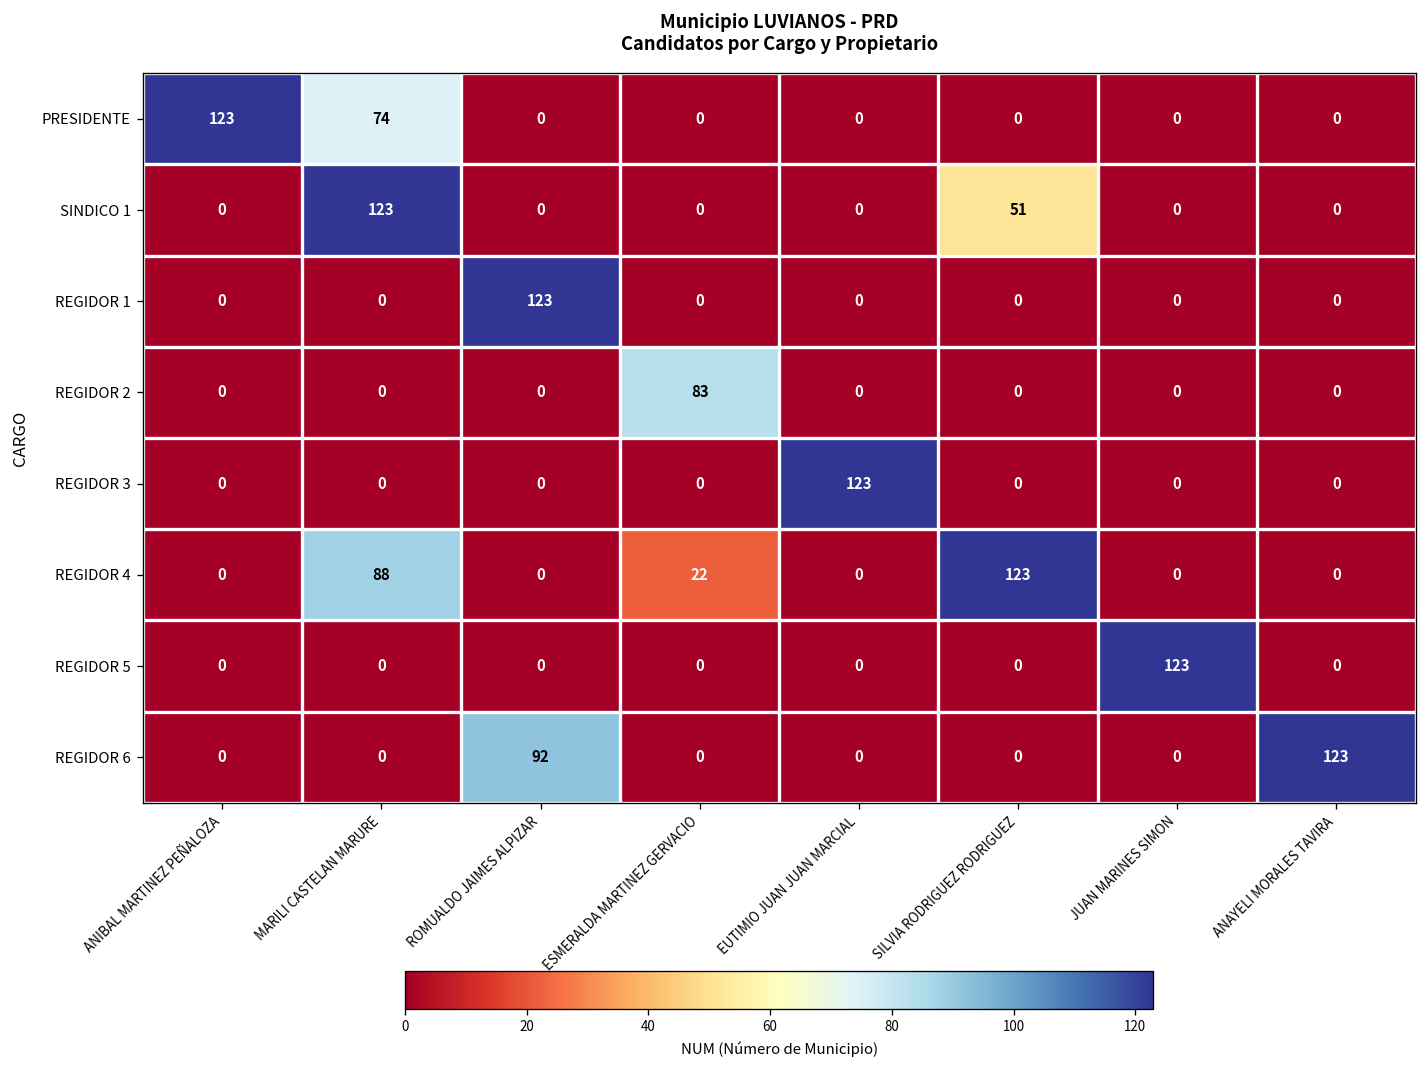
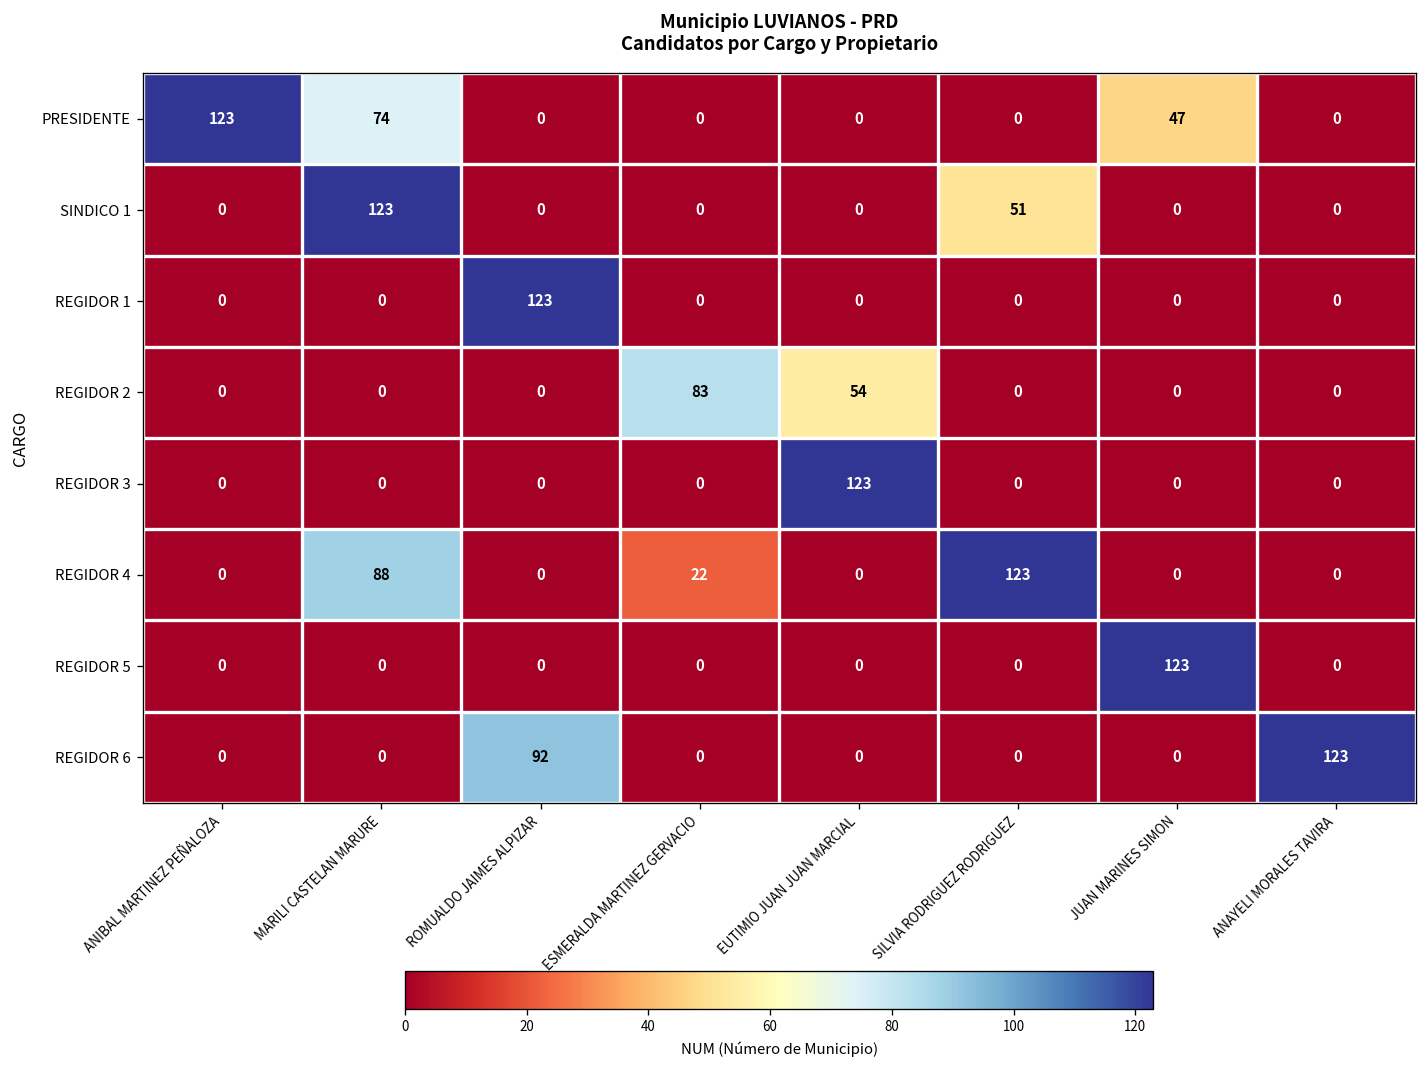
  {
    "PRESIDENTE": {
      "ANIBAL MARTINEZ PEÑALOZA": 123,
      "MARILI CASTELAN MARURE": 74,
      "ROMUALDO JAIMES ALPIZAR": 0,
      "ESMERALDA MARTINEZ GERVACIO": 0,
      "EUTIMIO JUAN JUAN MARCIAL": 0,
      "SILVIA RODRIGUEZ RODRIGUEZ": 0,
-     "JUAN MARINES SIMON": 0,
+     "JUAN MARINES SIMON": 47,
      "ANAYELI MORALES TAVIRA": 0
    },
    "SINDICO 1": {
      "ANIBAL MARTINEZ PEÑALOZA": 0,
      "MARILI CASTELAN MARURE": 123,
      "ROMUALDO JAIMES ALPIZAR": 0,
      "ESMERALDA MARTINEZ GERVACIO": 0,
      "EUTIMIO JUAN JUAN MARCIAL": 0,
      "SILVIA RODRIGUEZ RODRIGUEZ": 51,
      "JUAN MARINES SIMON": 0,
      "ANAYELI MORALES TAVIRA": 0
    },
    "REGIDOR 1": {
      "ANIBAL MARTINEZ PEÑALOZA": 0,
      "MARILI CASTELAN MARURE": 0,
      "ROMUALDO JAIMES ALPIZAR": 123,
      "ESMERALDA MARTINEZ GERVACIO": 0,
      "EUTIMIO JUAN JUAN MARCIAL": 0,
      "SILVIA RODRIGUEZ RODRIGUEZ": 0,
      "JUAN MARINES SIMON": 0,
      "ANAYELI MORALES TAVIRA": 0
    },
    "REGIDOR 2": {
      "ANIBAL MARTINEZ PEÑALOZA": 0,
      "MARILI CASTELAN MARURE": 0,
      "ROMUALDO JAIMES ALPIZAR": 0,
      "ESMERALDA MARTINEZ GERVACIO": 83,
-     "EUTIMIO JUAN JUAN MARCIAL": 0,
+     "EUTIMIO JUAN JUAN MARCIAL": 54,
      "SILVIA RODRIGUEZ RODRIGUEZ": 0,
      "JUAN MARINES SIMON": 0,
      "ANAYELI MORALES TAVIRA": 0
    },
    "REGIDOR 3": {
      "ANIBAL MARTINEZ PEÑALOZA": 0,
      "MARILI CASTELAN MARURE": 0,
      "ROMUALDO JAIMES ALPIZAR": 0,
      "ESMERALDA MARTINEZ GERVACIO": 0,
      "EUTIMIO JUAN JUAN MARCIAL": 123,
      "SILVIA RODRIGUEZ RODRIGUEZ": 0,
      "JUAN MARINES SIMON": 0,
      "ANAYELI MORALES TAVIRA": 0
    },
    "REGIDOR 4": {
      "ANIBAL MARTINEZ PEÑALOZA": 0,
      "MARILI CASTELAN MARURE": 88,
      "ROMUALDO JAIMES ALPIZAR": 0,
      "ESMERALDA MARTINEZ GERVACIO": 22,
      "EUTIMIO JUAN JUAN MARCIAL": 0,
      "SILVIA RODRIGUEZ RODRIGUEZ": 123,
      "JUAN MARINES SIMON": 0,
      "ANAYELI MORALES TAVIRA": 0
    },
    "REGIDOR 5": {
      "ANIBAL MARTINEZ PEÑALOZA": 0,
      "MARILI CASTELAN MARURE": 0,
      "ROMUALDO JAIMES ALPIZAR": 0,
      "ESMERALDA MARTINEZ GERVACIO": 0,
      "EUTIMIO JUAN JUAN MARCIAL": 0,
      "SILVIA RODRIGUEZ RODRIGUEZ": 0,
      "JUAN MARINES SIMON": 123,
      "ANAYELI MORALES TAVIRA": 0
    },
    "REGIDOR 6": {
      "ANIBAL MARTINEZ PEÑALOZA": 0,
      "MARILI CASTELAN MARURE": 0,
      "ROMUALDO JAIMES ALPIZAR": 92,
      "ESMERALDA MARTINEZ GERVACIO": 0,
      "EUTIMIO JUAN JUAN MARCIAL": 0,
      "SILVIA RODRIGUEZ RODRIGUEZ": 0,
      "JUAN MARINES SIMON": 0,
      "ANAYELI MORALES TAVIRA": 123
    }
  }
